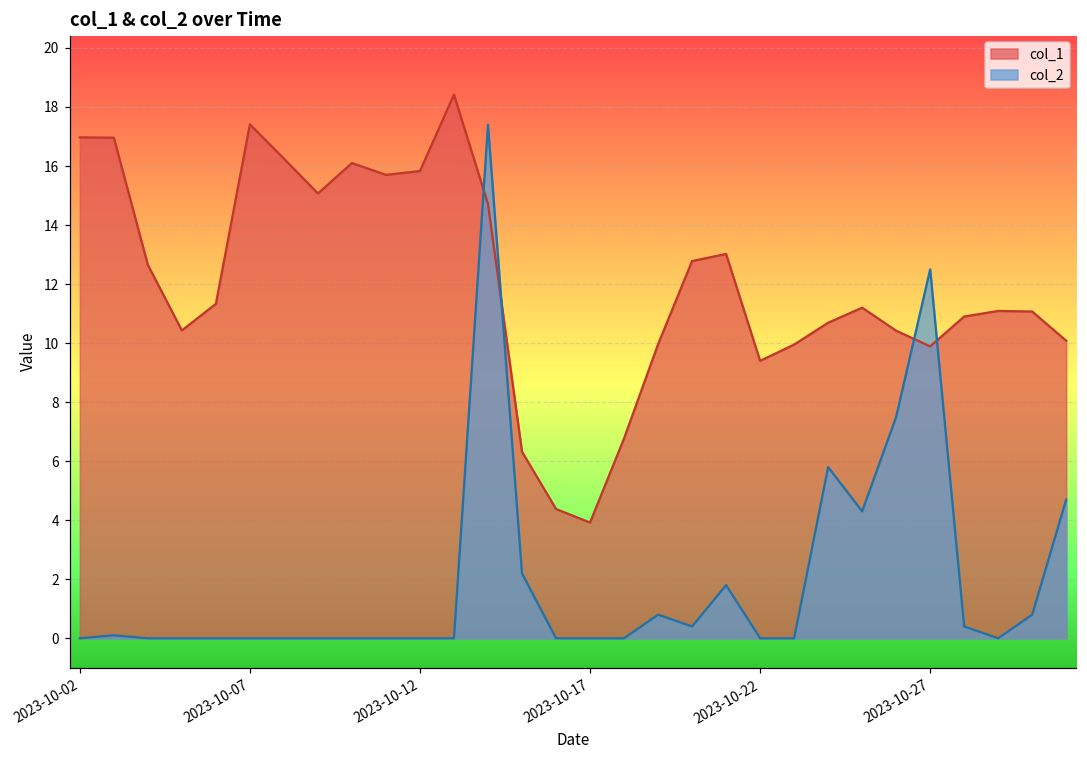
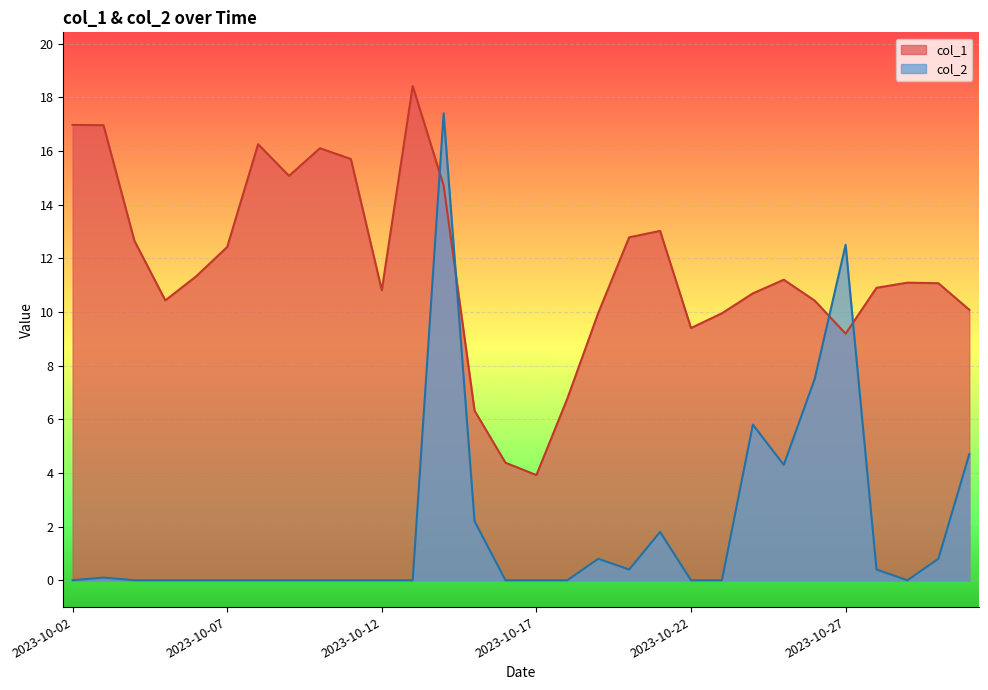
  {
    "col_1": {
      "2023-10-02": 17.0,
-     "2023-10-07": 17.4,
-     "2023-10-12": 15.8,
+     "2023-10-07": 12.4,
+     "2023-10-12": 10.8,
      "2023-10-17": 3.9,
      "2023-10-22": 9.4,
-     "2023-10-27": 9.9
+     "2023-10-27": 9.2
    },
    "col_2": {
      "2023-10-02": 0.0,
      "2023-10-07": 0.0,
      "2023-10-12": 0.0,
      "2023-10-17": 0.0,
      "2023-10-22": 0.0,
      "2023-10-27": 12.5
    }
  }
